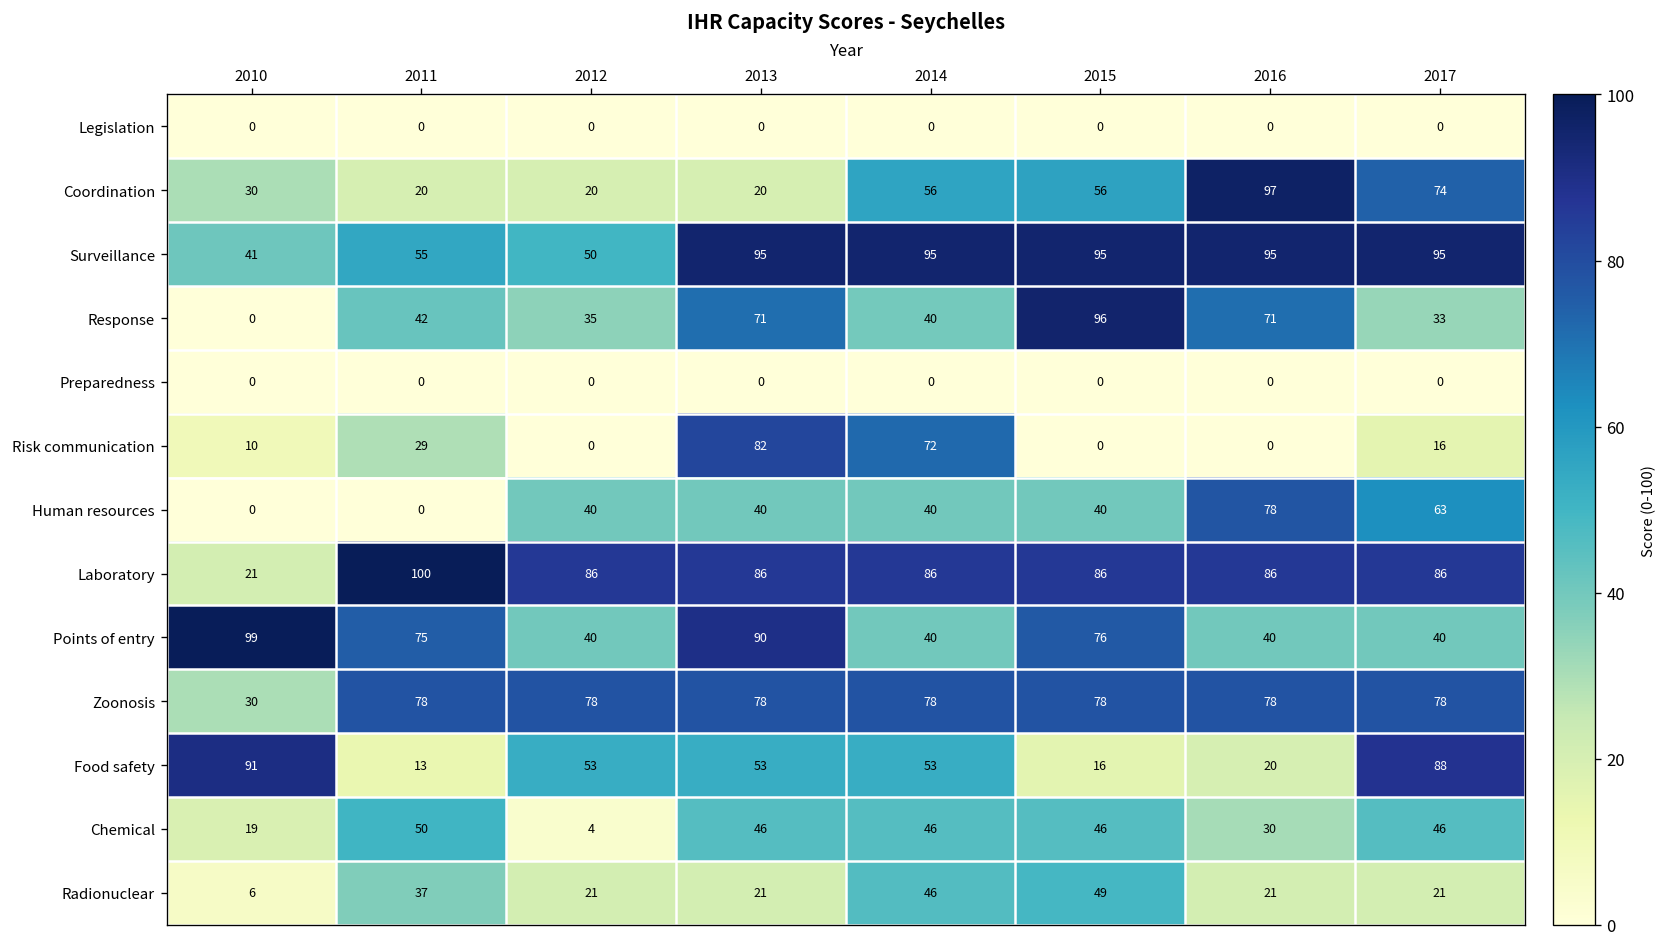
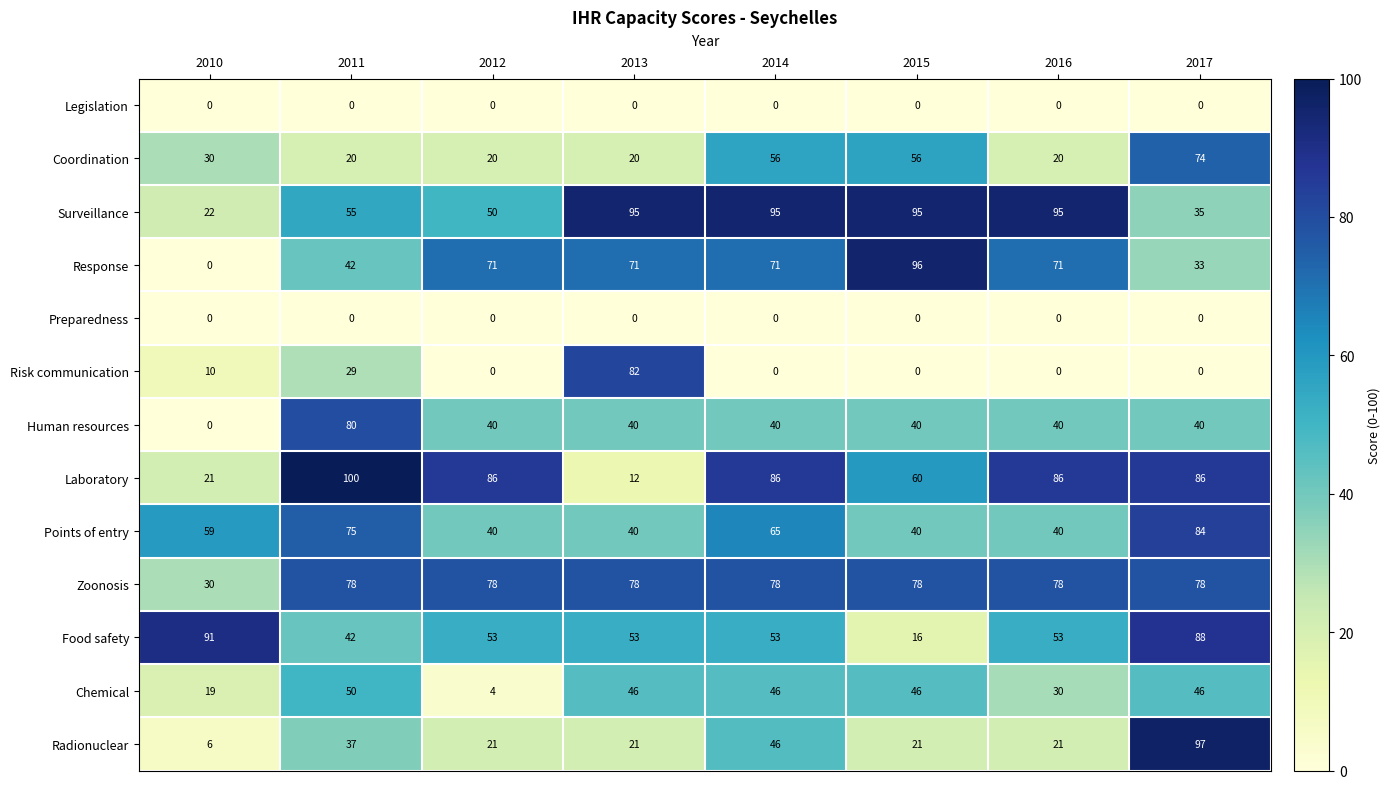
  {
    "Legislation": {
      "2010": 0,
      "2011": 0,
      "2012": 0,
      "2013": 0,
      "2014": 0,
      "2015": 0,
      "2016": 0,
      "2017": 0
    },
    "Coordination": {
      "2010": 30,
      "2011": 20,
      "2012": 20,
      "2013": 20,
      "2014": 56,
      "2015": 56,
-     "2016": 97,
+     "2016": 20,
      "2017": 74
    },
    "Surveillance": {
-     "2010": 41,
+     "2010": 22,
      "2011": 55,
      "2012": 50,
      "2013": 95,
      "2014": 95,
      "2015": 95,
      "2016": 95,
-     "2017": 95
+     "2017": 35
    },
    "Response": {
      "2010": 0,
      "2011": 42,
-     "2012": 35,
+     "2012": 71,
      "2013": 71,
-     "2014": 40,
+     "2014": 71,
      "2015": 96,
      "2016": 71,
      "2017": 33
    },
    "Preparedness": {
      "2010": 0,
      "2011": 0,
      "2012": 0,
      "2013": 0,
      "2014": 0,
      "2015": 0,
      "2016": 0,
      "2017": 0
    },
    "Risk communication": {
      "2010": 10,
      "2011": 29,
      "2012": 0,
      "2013": 82,
-     "2014": 72,
+     "2014": 0,
      "2015": 0,
      "2016": 0,
-     "2017": 16
+     "2017": 0
    },
    "Human resources": {
      "2010": 0,
-     "2011": 0,
+     "2011": 80,
      "2012": 40,
      "2013": 40,
      "2014": 40,
      "2015": 40,
-     "2016": 78,
-     "2017": 63
+     "2016": 40,
+     "2017": 40
    },
    "Laboratory": {
      "2010": 21,
      "2011": 100,
      "2012": 86,
-     "2013": 86,
+     "2013": 12,
      "2014": 86,
-     "2015": 86,
+     "2015": 60,
      "2016": 86,
      "2017": 86
    },
    "Points of entry": {
-     "2010": 99,
+     "2010": 59,
      "2011": 75,
      "2012": 40,
-     "2013": 90,
-     "2014": 40,
-     "2015": 76,
+     "2013": 40,
+     "2014": 65,
+     "2015": 40,
      "2016": 40,
-     "2017": 40
+     "2017": 84
    },
    "Zoonosis": {
      "2010": 30,
      "2011": 78,
      "2012": 78,
      "2013": 78,
      "2014": 78,
      "2015": 78,
      "2016": 78,
      "2017": 78
    },
    "Food safety": {
      "2010": 91,
-     "2011": 13,
+     "2011": 42,
      "2012": 53,
      "2013": 53,
      "2014": 53,
      "2015": 16,
-     "2016": 20,
+     "2016": 53,
      "2017": 88
    },
    "Chemical": {
      "2010": 19,
      "2011": 50,
      "2012": 4,
      "2013": 46,
      "2014": 46,
      "2015": 46,
      "2016": 30,
      "2017": 46
    },
    "Radionuclear": {
      "2010": 6,
      "2011": 37,
      "2012": 21,
      "2013": 21,
      "2014": 46,
-     "2015": 49,
+     "2015": 21,
      "2016": 21,
-     "2017": 21
+     "2017": 97
    }
  }
